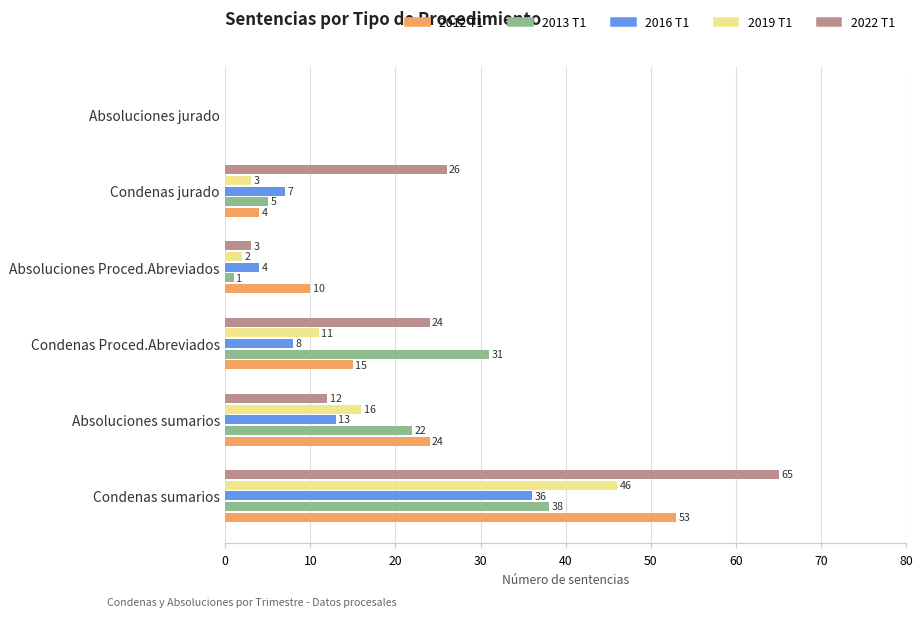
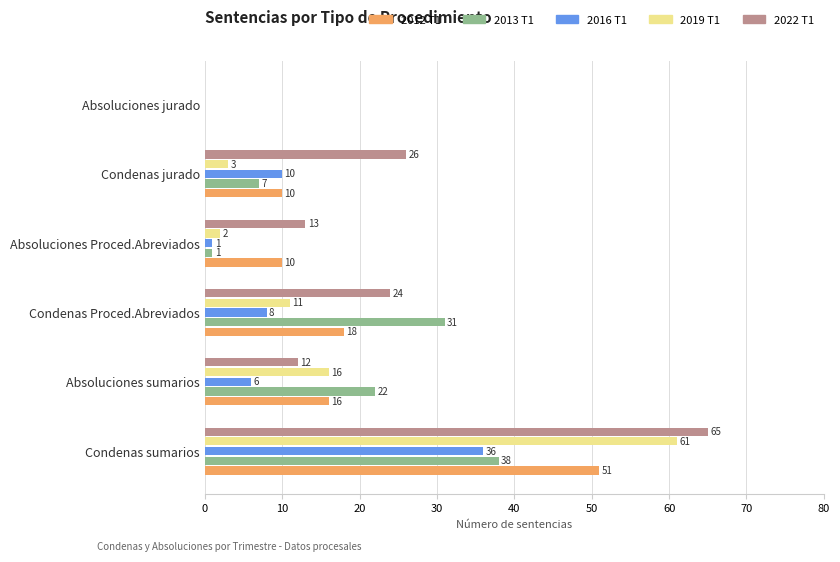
  {
    "2012 T1": {
-     "Condenas jurado": 4,
+     "Condenas jurado": 10,
      "Absoluciones Proced.Abreviados": 10,
-     "Condenas Proced.Abreviados": 15,
-     "Absoluciones sumarios": 24,
-     "Condenas sumarios": 53
+     "Condenas Proced.Abreviados": 18,
+     "Absoluciones sumarios": 16,
+     "Condenas sumarios": 51
    },
    "2013 T1": {
-     "Condenas jurado": 5,
+     "Condenas jurado": 7,
      "Absoluciones Proced.Abreviados": 1,
      "Condenas Proced.Abreviados": 31,
      "Absoluciones sumarios": 22,
      "Condenas sumarios": 38
    },
    "2016 T1": {
-     "Condenas jurado": 7,
-     "Absoluciones Proced.Abreviados": 4,
+     "Condenas jurado": 10,
+     "Absoluciones Proced.Abreviados": 1,
      "Condenas Proced.Abreviados": 8,
-     "Absoluciones sumarios": 13,
+     "Absoluciones sumarios": 6,
      "Condenas sumarios": 36
    },
    "2019 T1": {
      "Condenas jurado": 3,
      "Absoluciones Proced.Abreviados": 2,
      "Condenas Proced.Abreviados": 11,
      "Absoluciones sumarios": 16,
-     "Condenas sumarios": 46
+     "Condenas sumarios": 61
    },
    "2022 T1": {
      "Condenas jurado": 26,
-     "Absoluciones Proced.Abreviados": 3,
+     "Absoluciones Proced.Abreviados": 13,
      "Condenas Proced.Abreviados": 24,
      "Absoluciones sumarios": 12,
      "Condenas sumarios": 65
    }
  }
